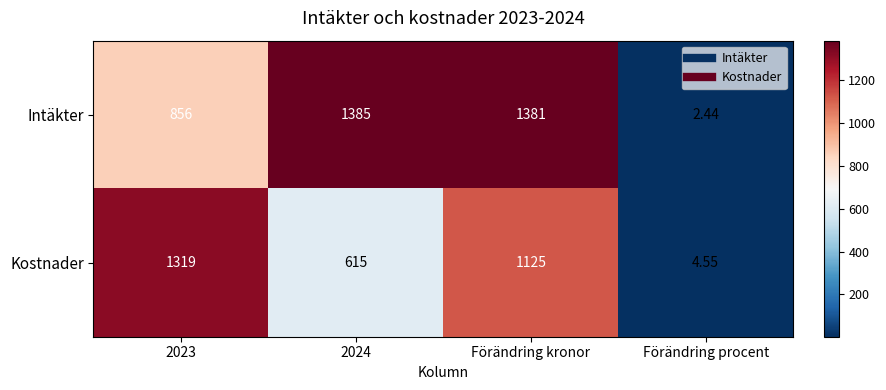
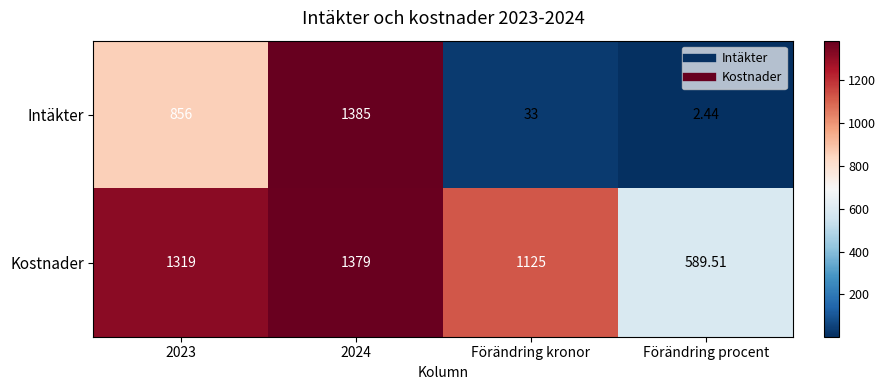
  {
    "Intäkter": {
      "2023": 856,
      "2024": 1385,
-     "Förändring kronor": 1381,
+     "Förändring kronor": 33,
      "Förändring procent": 2.44
    },
    "Kostnader": {
      "2023": 1319,
-     "2024": 615,
+     "2024": 1379,
      "Förändring kronor": 1125,
-     "Förändring procent": 4.55
+     "Förändring procent": 589.51
    }
  }
